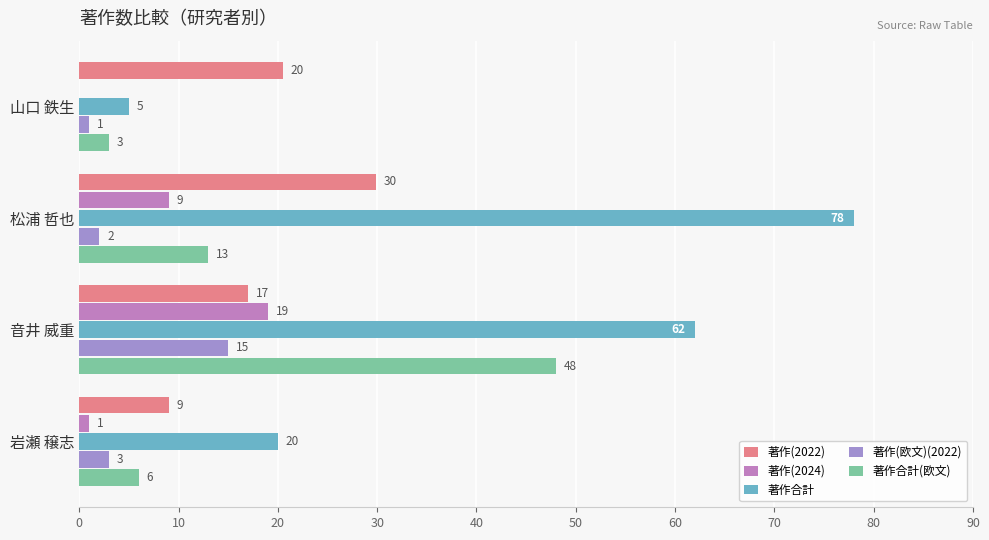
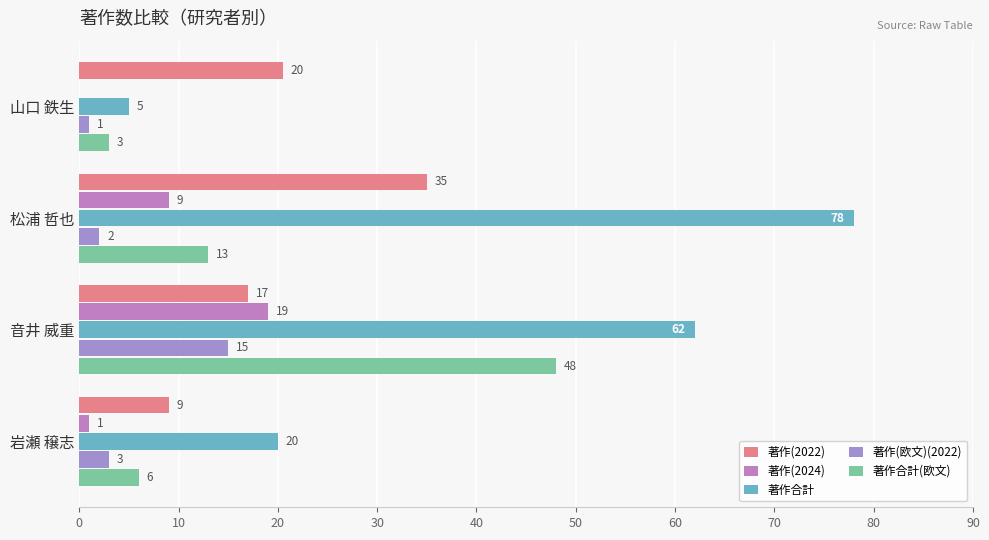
  {
    "著作(2022)": {
      "山口 鉄生": 20,
-     "松浦 哲也": 30,
+     "松浦 哲也": 35,
      "音井 威重": 17,
      "岩瀬 穣志": 9
    }
  }
